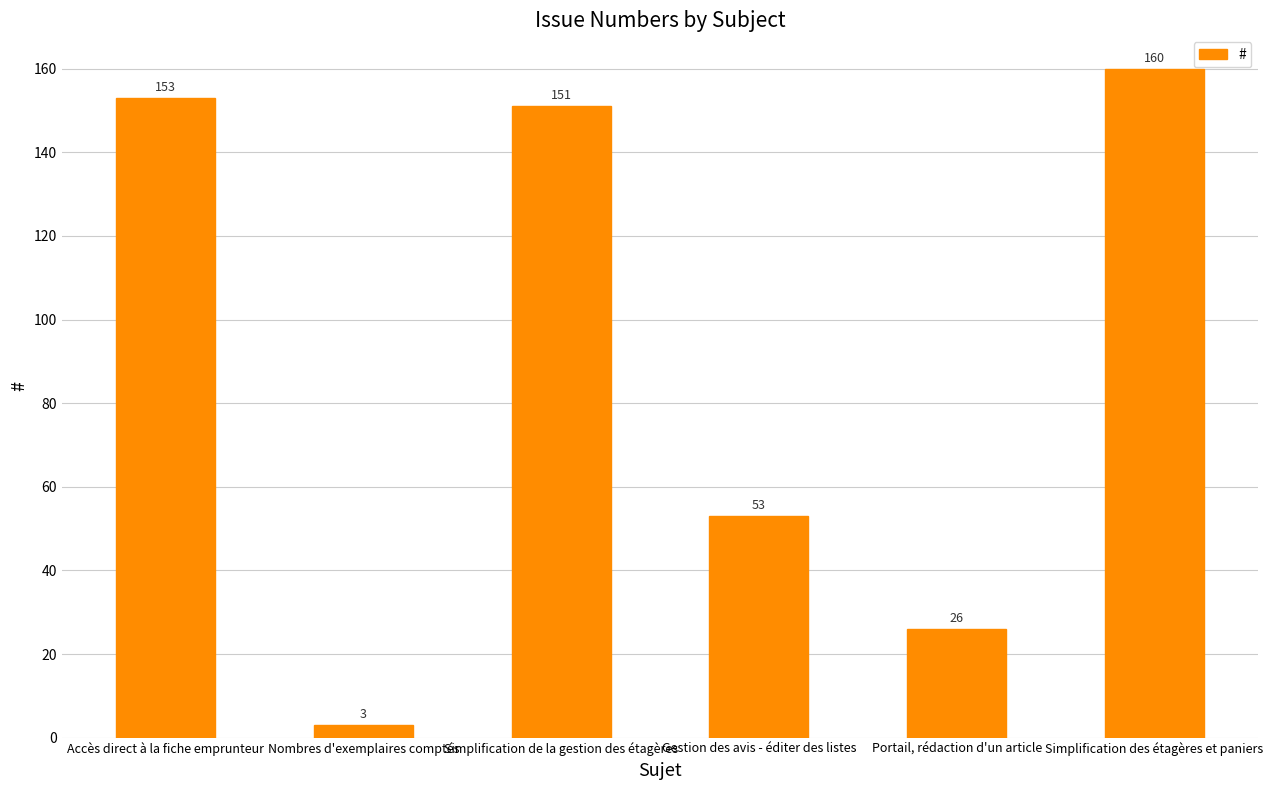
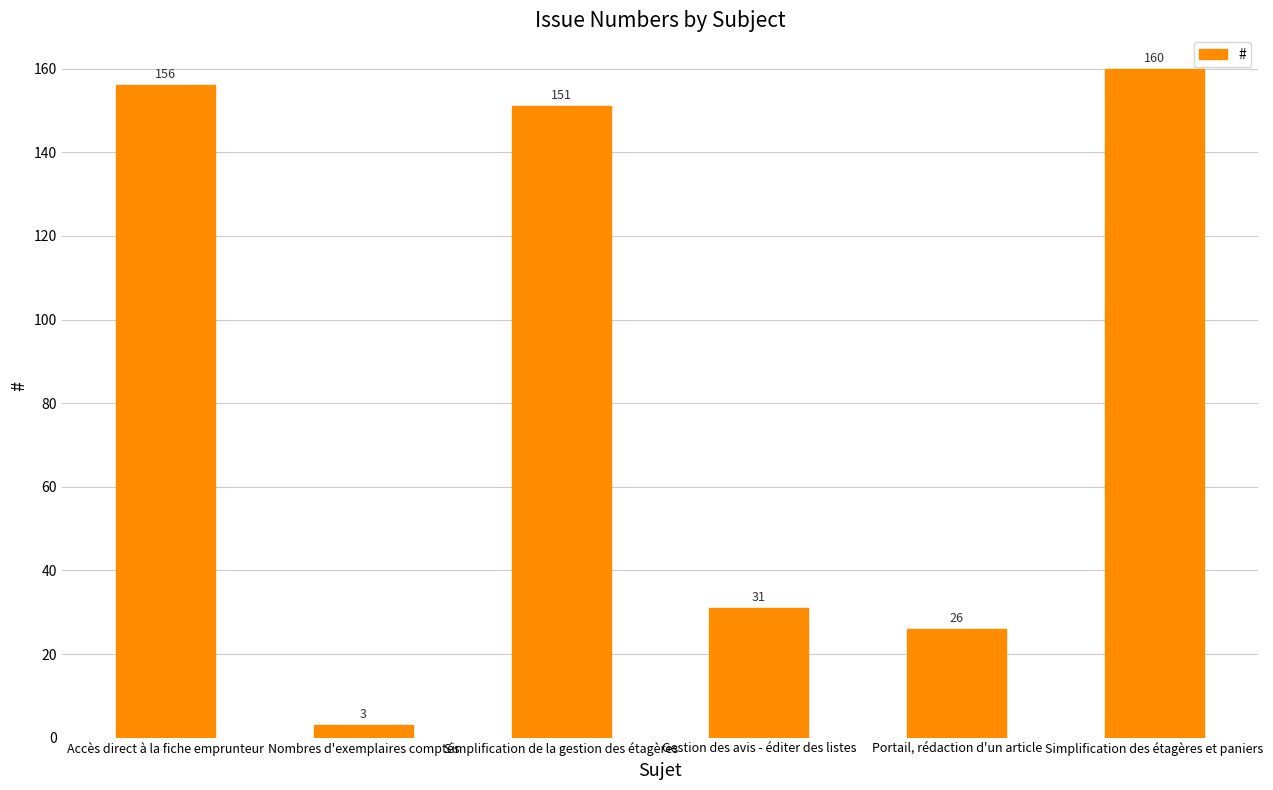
  {
-   "Accès direct à la fiche emprunteur": 153,
+   "Accès direct à la fiche emprunteur": 156,
    "Nombres d'exemplaires comptés": 3,
    "Simplification de la gestion des étagères": 151,
-   "Gestion des avis - éditer des listes": 53,
+   "Gestion des avis - éditer des listes": 31,
    "Portail, rédaction d'un article": 26,
    "Simplification des étagères et paniers": 160
  }
